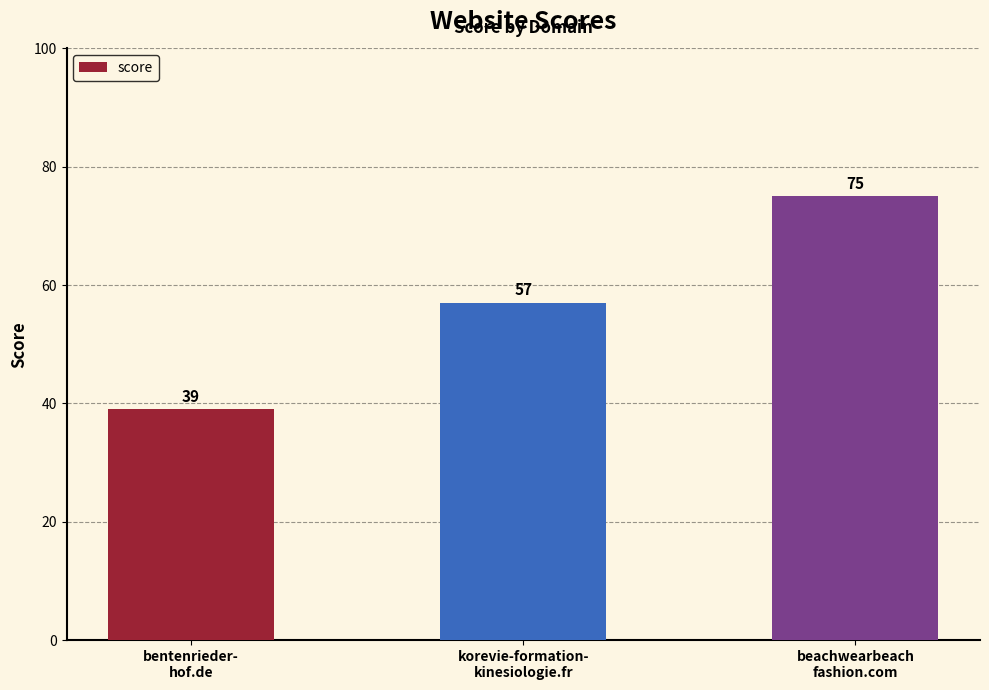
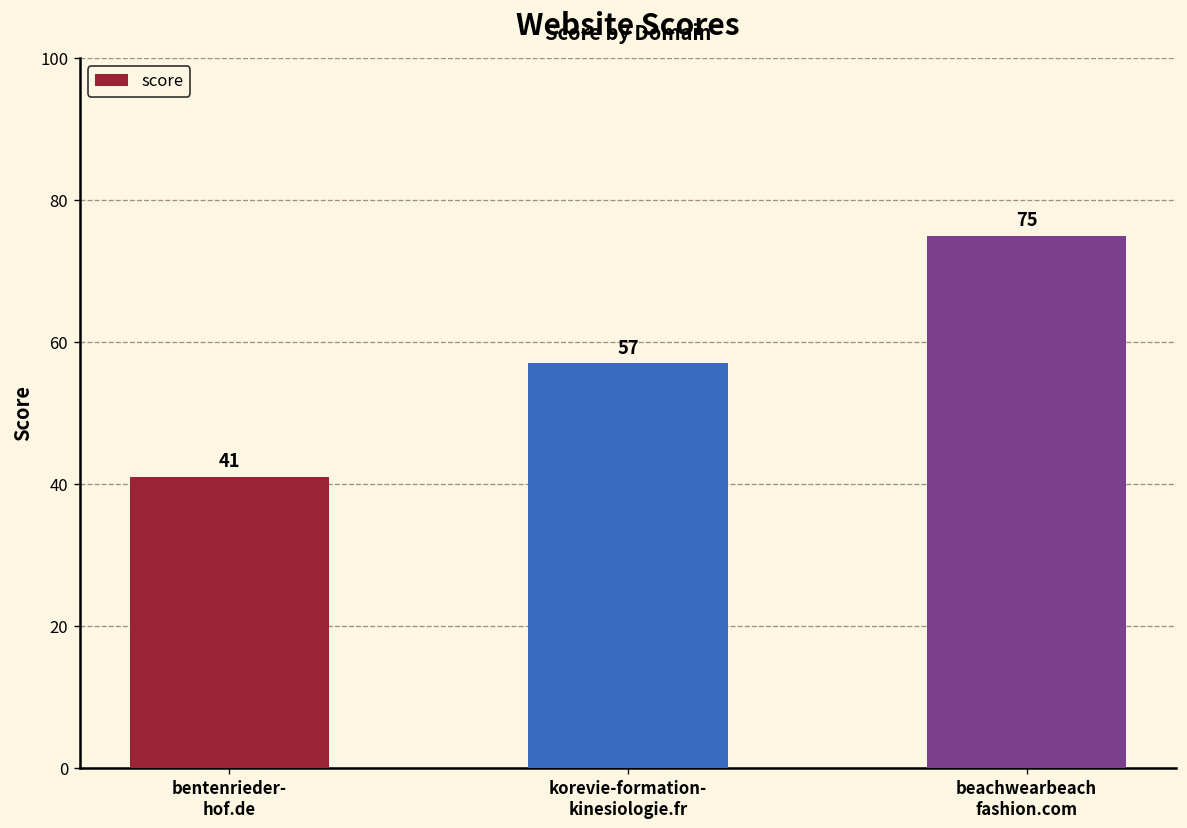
  {
-   "bentenrieder- hof.de": 39,
+   "bentenrieder- hof.de": 41,
    "korevie-formation- kinesiologie.fr": 57,
    "beachwearbeach fashion.com": 75
  }
